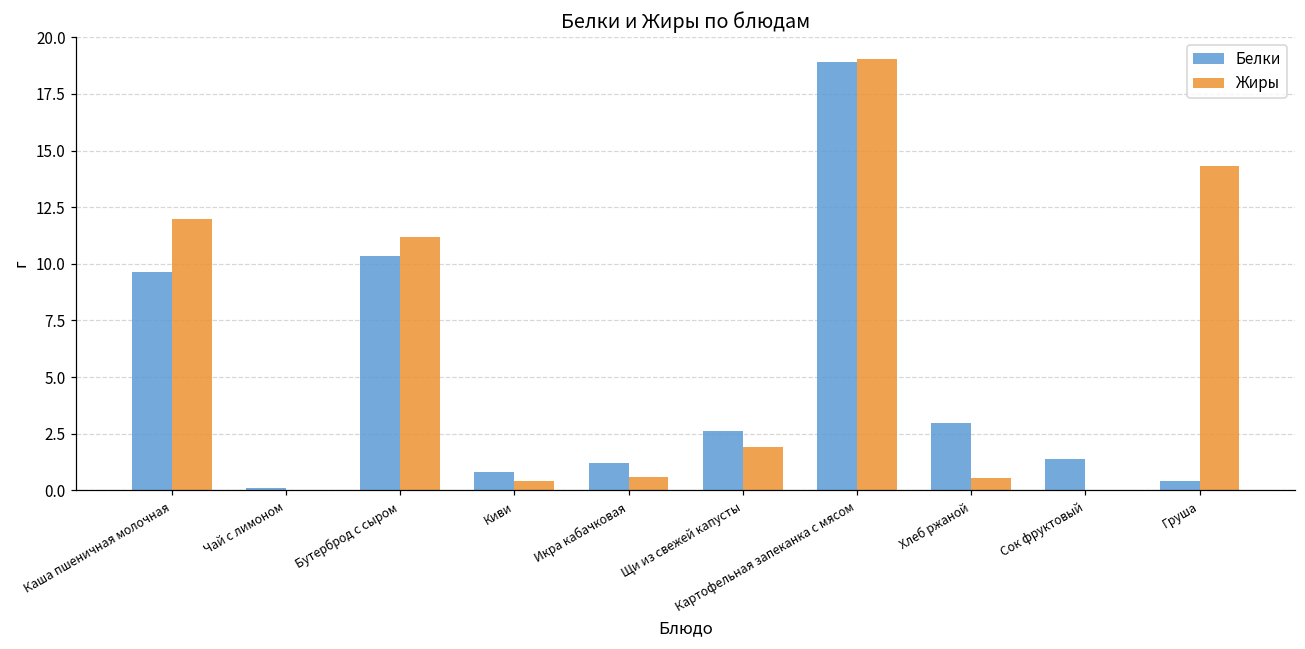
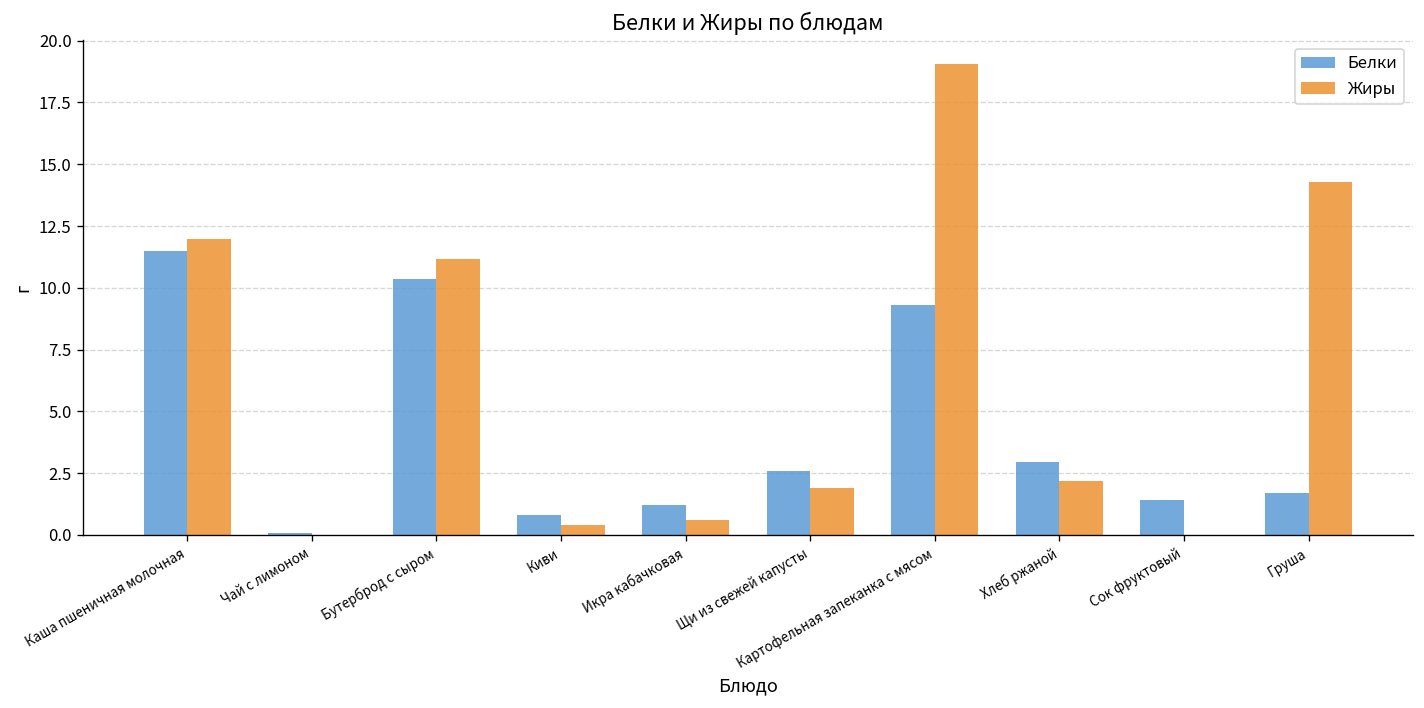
  {
    "Белки": {
-     "Каша пшеничная молочная": 9.6,
+     "Каша пшеничная молочная": 11.5,
      "Бутерброд с сыром": 10.4,
      "Киви": 0.8,
      "Икра кабачковая": 1.2,
      "Щи из свежей капусты": 2.6,
-     "Картофельная запеканка с мясом": 18.9,
+     "Картофельная запеканка с мясом": 9.3,
      "Хлеб ржаной": 3.0,
      "Сок фруктовый": 1.4,
-     "Груша": 0.4
+     "Груша": 1.7
    },
    "Жиры": {
      "Каша пшеничная молочная": 12.0,
      "Чай с лимоном": 0.0,
      "Бутерброд с сыром": 11.2,
      "Киви": 0.4,
      "Икра кабачковая": 0.6,
      "Щи из свежей капусты": 1.9,
      "Картофельная запеканка с мясом": 19.1,
-     "Хлеб ржаной": 0.5,
+     "Хлеб ржаной": 2.2,
      "Сок фруктовый": 0.0,
      "Груша": 14.3
    }
  }
